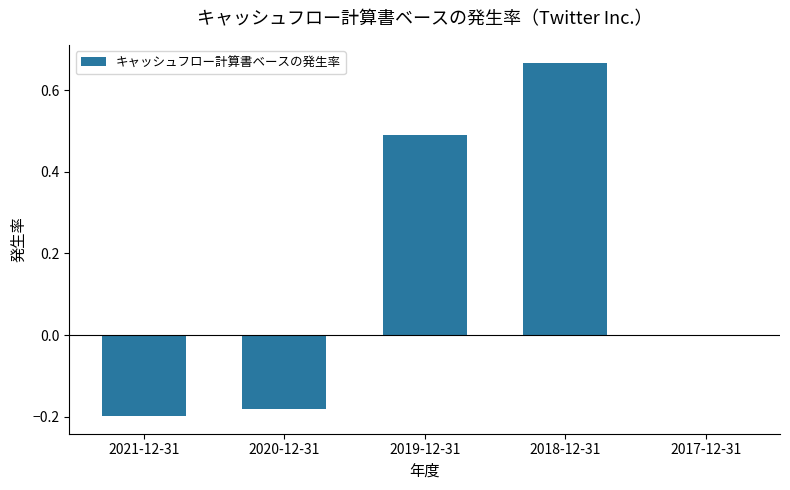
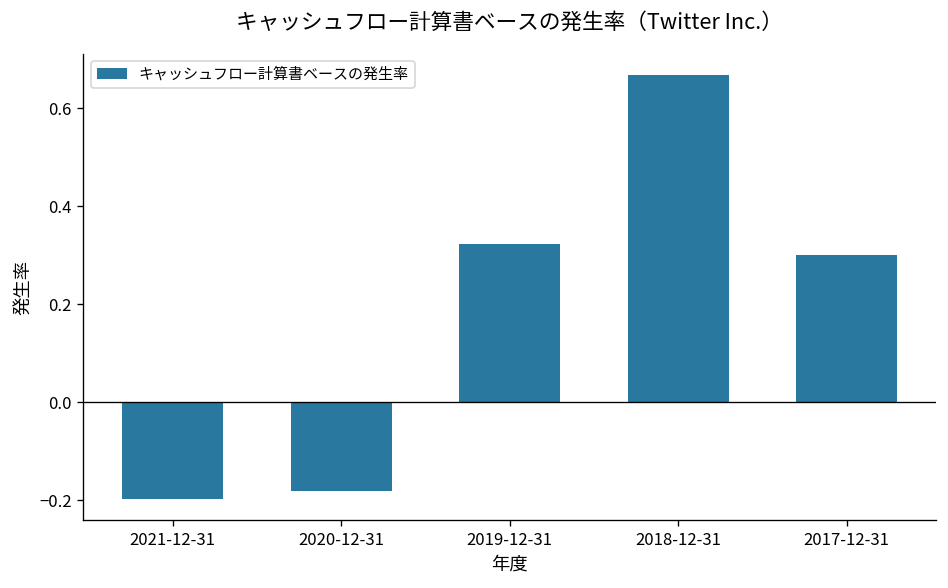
  {
    "2021-12-31": -0.20,
    "2020-12-31": -0.18,
-   "2019-12-31": 0.49,
+   "2019-12-31": 0.32,
    "2018-12-31": 0.67,
-   "2017-12-31": 0.0
+   "2017-12-31": 0.3
  }
